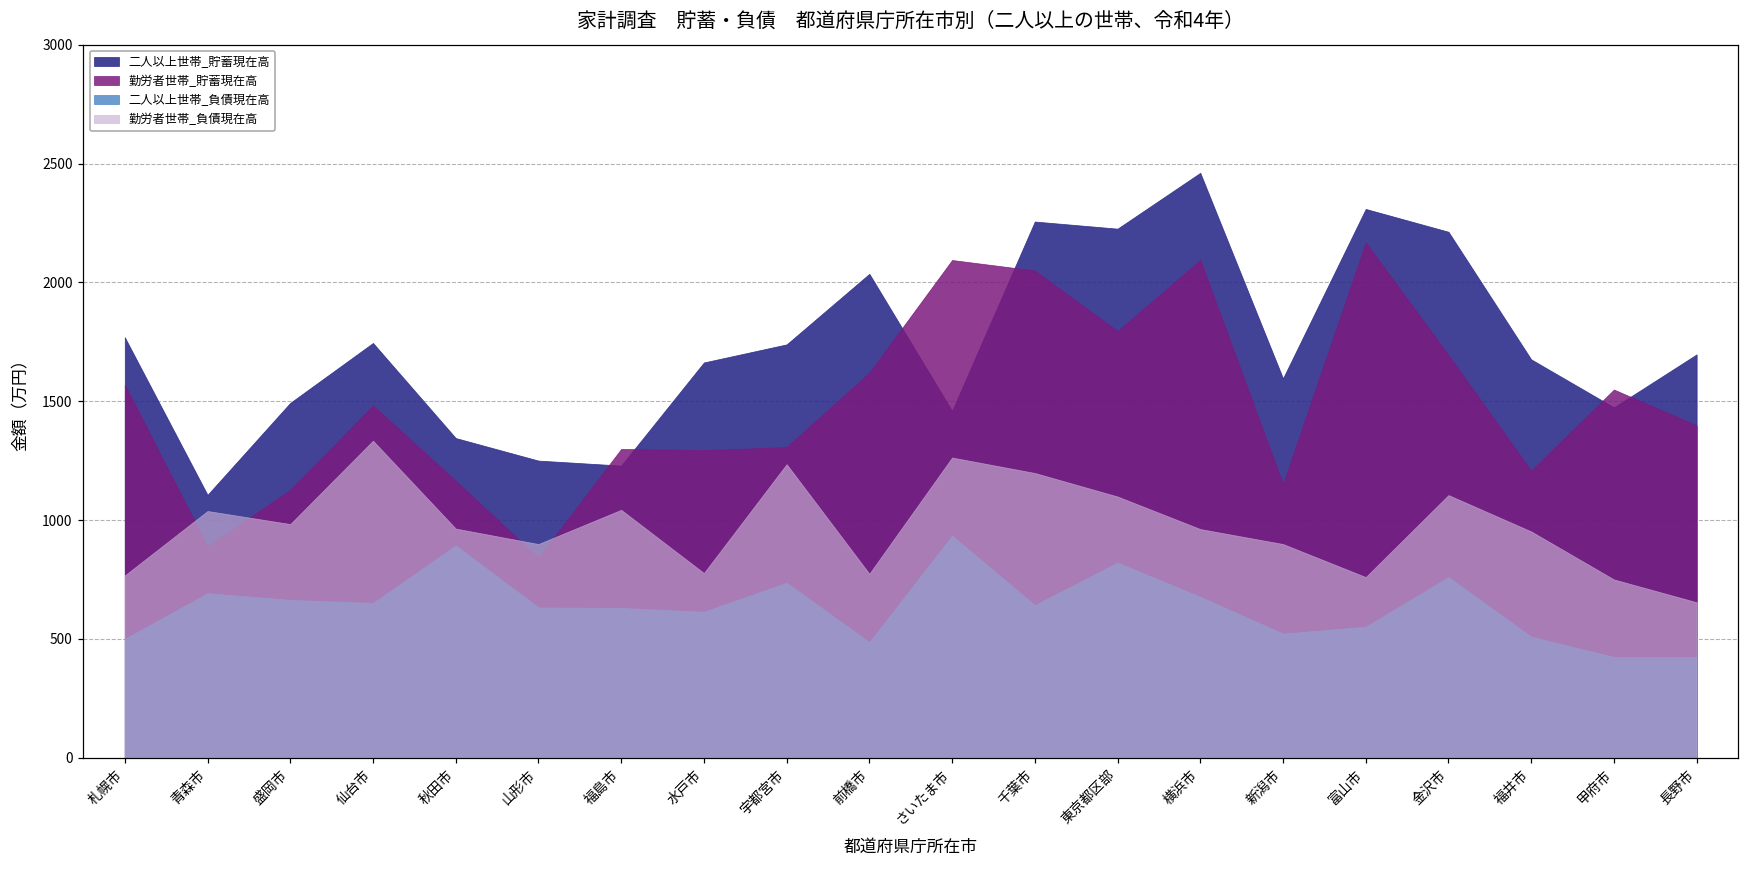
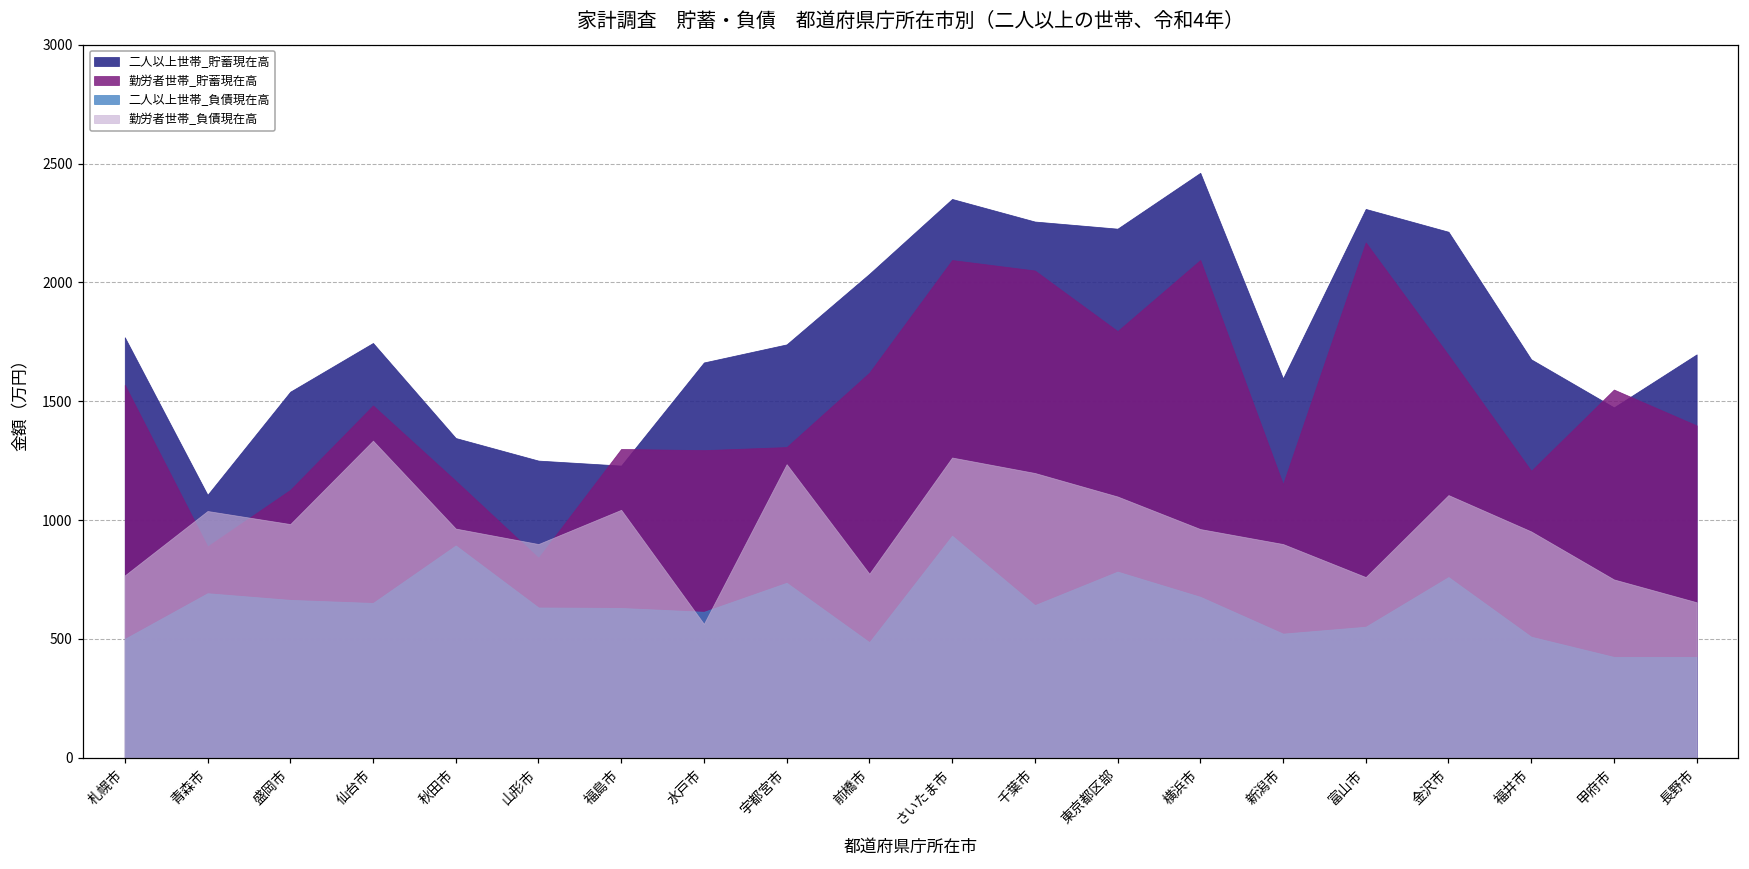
  {
    "二人以上世帯_貯蓄現在高": {
      "札幌市": 1770,
      "青森市": 1110,
-     "盛岡市": 1490,
+     "盛岡市": 1540,
      "仙台市": 1750,
      "秋田市": 1350,
      "山形市": 1250,
      "福島市": 1230,
      "水戸市": 1660,
      "宇都宮市": 1740,
      "前橋市": 2040,
-     "さいたま市": 1460,
+     "さいたま市": 2350,
      "千葉市": 2260,
      "東京都区部": 2230,
      "横浜市": 2460,
      "新潟市": 1600,
      "富山市": 2310,
      "金沢市": 2210,
      "福井市": 1680,
      "甲府市": 1470,
      "長野市": 1700
    },
    "勤労者世帯_貯蓄現在高": {
      "札幌市": 1570,
      "青森市": 890,
      "盛岡市": 1130,
      "仙台市": 1480,
      "秋田市": 1170,
      "山形市": 840,
      "福島市": 1300,
      "水戸市": 1290,
      "宇都宮市": 1310,
      "前橋市": 1620,
      "さいたま市": 2090,
      "千葉市": 2050,
      "東京都区部": 1800,
      "横浜市": 2090,
      "新潟市": 1150,
      "富山市": 2170,
      "金沢市": 1690,
      "福井市": 1210,
      "甲府市": 1550,
      "長野市": 1400
    },
    "二人以上世帯_負債現在高": {
      "札幌市": 500,
      "青森市": 690,
      "盛岡市": 660,
      "仙台市": 650,
      "秋田市": 890,
      "山形市": 630,
      "福島市": 630,
      "水戸市": 610,
      "宇都宮市": 740,
      "前橋市": 490,
      "さいたま市": 930,
      "千葉市": 640,
-     "東京都区部": 820,
+     "東京都区部": 780,
      "横浜市": 680,
      "新潟市": 520,
      "富山市": 550,
      "金沢市": 760,
      "福井市": 510,
      "甲府市": 420,
      "長野市": 420
    },
    "勤労者世帯_負債現在高": {
      "札幌市": 770,
      "青森市": 1040,
      "盛岡市": 980,
      "仙台市": 1330,
      "秋田市": 960,
      "山形市": 900,
      "福島市": 1040,
-     "水戸市": 780,
+     "水戸市": 560,
      "宇都宮市": 1240,
      "前橋市": 770,
      "さいたま市": 1260,
      "千葉市": 1200,
      "東京都区部": 1100,
      "横浜市": 960,
      "新潟市": 900,
      "富山市": 760,
      "金沢市": 1110,
      "福井市": 950,
      "甲府市": 750,
      "長野市": 650
    }
  }
